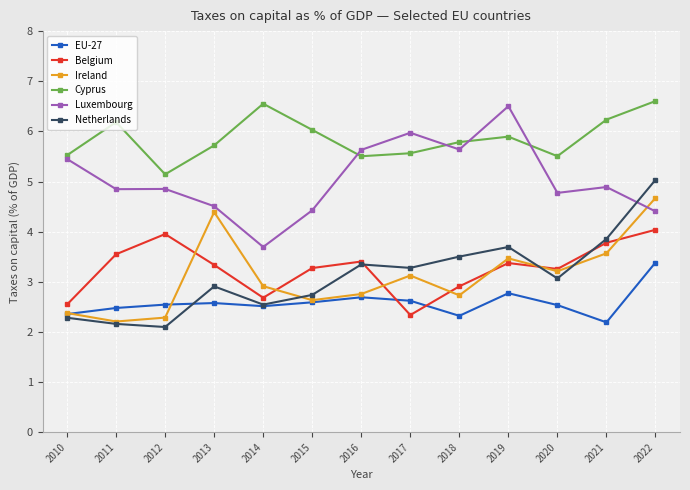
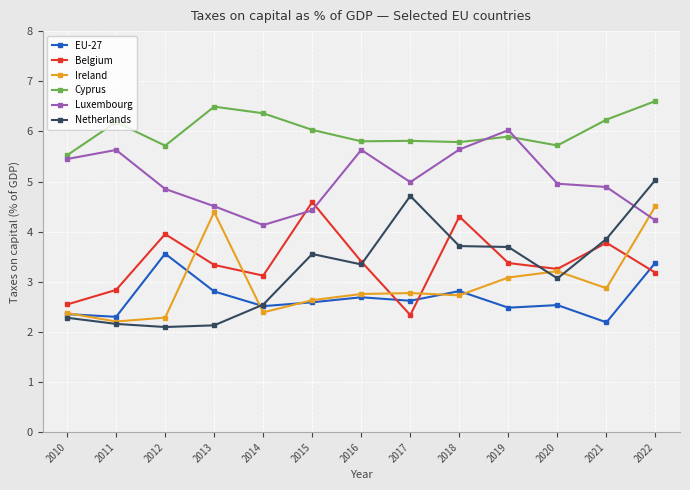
  {
    "EU-27": {
-     "2011": 2.5,
-     "2012": 2.5,
-     "2013": 2.6,
+     "2011": 2.3,
+     "2012": 3.6,
+     "2013": 2.8,
      "2016": 2.7,
      "2017": 2.6,
-     "2018": 2.3,
-     "2019": 2.8,
+     "2018": 2.8,
+     "2019": 2.5,
      "2020": 2.5,
      "2021": 2.2,
      "2022": 3.4
    },
    "Belgium": {
      "2010": 2.5,
-     "2011": 3.5,
+     "2011": 2.8,
      "2012": 4.0,
      "2013": 3.3,
-     "2014": 2.7,
-     "2015": 3.3,
+     "2014": 3.1,
+     "2015": 4.6,
      "2016": 3.4,
      "2017": 2.3,
-     "2018": 2.9,
+     "2018": 4.3,
      "2019": 3.4,
      "2021": 3.8,
-     "2022": 4.0
+     "2022": 3.2
    },
    "Ireland": {
      "2012": 2.3,
      "2013": 4.4,
-     "2014": 2.9,
+     "2014": 2.4,
      "2016": 2.8,
-     "2017": 3.1,
+     "2017": 2.8,
      "2018": 2.7,
-     "2019": 3.5,
-     "2021": 3.6,
-     "2022": 4.7
+     "2019": 3.1,
+     "2021": 2.9,
+     "2022": 4.5
    },
    "Cyprus": {
      "2010": 5.5,
-     "2012": 5.1,
-     "2013": 5.7,
-     "2014": 6.6,
+     "2012": 5.7,
+     "2013": 6.5,
+     "2014": 6.4,
      "2015": 6.0,
-     "2016": 5.5,
-     "2017": 5.6,
+     "2016": 5.8,
+     "2017": 5.8,
      "2018": 5.8,
      "2019": 5.9,
-     "2020": 5.5,
+     "2020": 5.7,
      "2021": 6.2,
      "2022": 6.6
    },
    "Luxembourg": {
      "2010": 5.4,
-     "2011": 4.8,
+     "2011": 5.6,
      "2012": 4.9,
      "2013": 4.5,
-     "2014": 3.7,
+     "2014": 4.1,
      "2015": 4.4,
      "2016": 5.6,
-     "2017": 6.0,
+     "2017": 5.0,
      "2018": 5.6,
-     "2019": 6.5,
-     "2020": 4.8,
+     "2019": 6.0,
+     "2020": 5.0,
      "2021": 4.9,
-     "2022": 4.4
+     "2022": 4.2
    },
    "Netherlands": {
      "2010": 2.3,
      "2012": 2.1,
-     "2013": 2.9,
-     "2015": 2.7,
+     "2013": 2.1,
+     "2015": 3.6,
      "2016": 3.3,
-     "2017": 3.3,
-     "2018": 3.5,
+     "2017": 4.7,
+     "2018": 3.7,
      "2019": 3.7,
      "2020": 3.1,
      "2021": 3.9,
      "2022": 5.0
    }
  }
